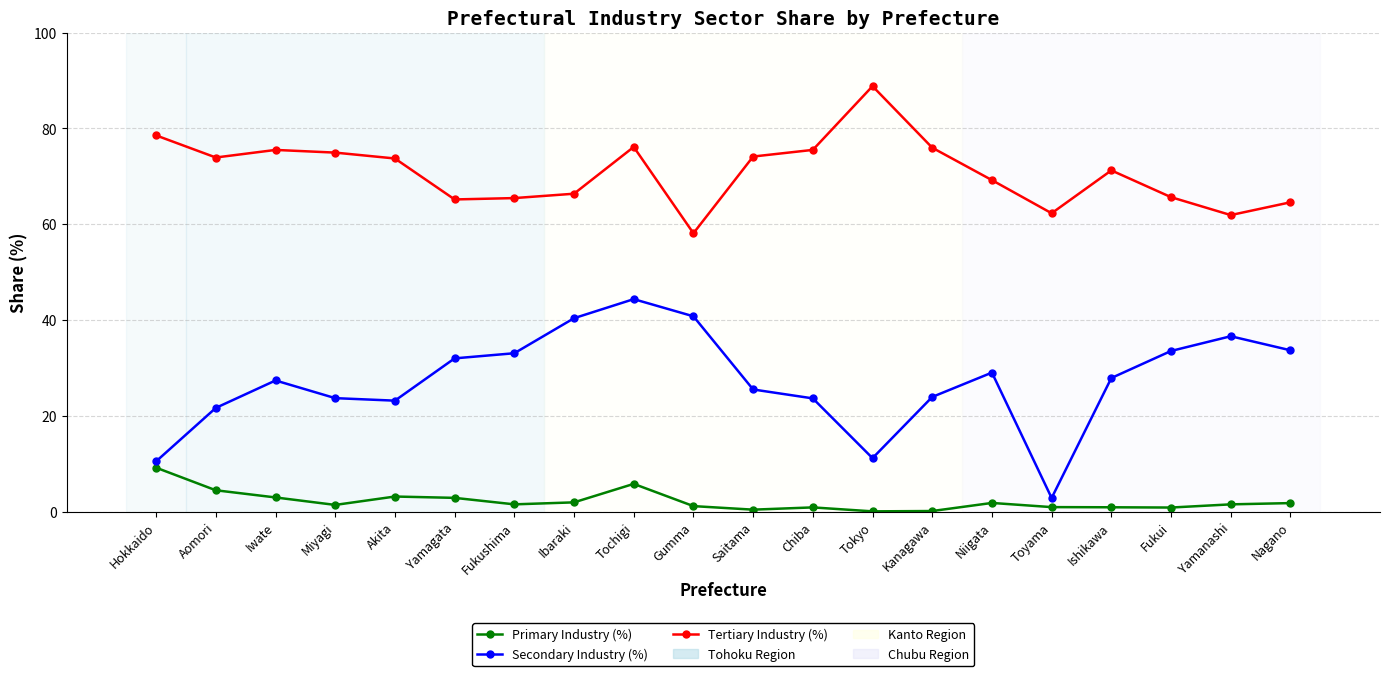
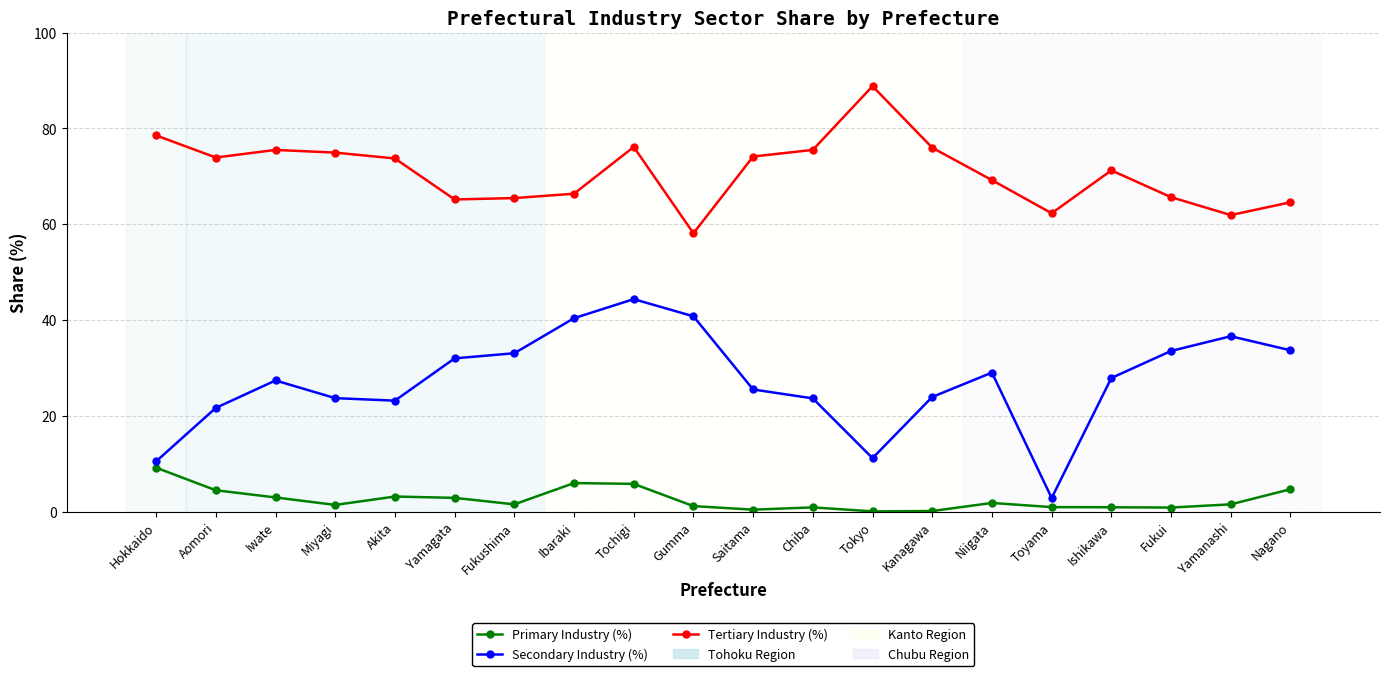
  {
    "Primary Industry (%)": {
      "Hokkaido": 9,
      "Aomori": 4,
      "Iwate": 3,
      "Miyagi": 1,
      "Akita": 3,
      "Yamagata": 3,
      "Fukushima": 2,
-     "Ibaraki": 2,
+     "Ibaraki": 6,
      "Tochigi": 6,
      "Gumma": 1,
      "Saitama": 0,
      "Chiba": 1,
      "Tokyo": 0,
      "Kanagawa": 0,
      "Niigata": 2,
      "Toyama": 1,
      "Ishikawa": 1,
      "Fukui": 1,
      "Yamanashi": 2,
-     "Nagano": 2
+     "Nagano": 5
    },
    "Secondary Industry (%)": {
      "Hokkaido": 10,
      "Aomori": 22,
      "Iwate": 27,
      "Miyagi": 24,
      "Akita": 23,
      "Yamagata": 32,
      "Fukushima": 33,
      "Ibaraki": 40,
      "Tochigi": 44,
      "Gumma": 41,
      "Saitama": 25,
      "Chiba": 24,
      "Tokyo": 11,
      "Kanagawa": 24,
      "Niigata": 29,
      "Toyama": 3,
      "Ishikawa": 28,
      "Fukui": 34,
      "Yamanashi": 37,
      "Nagano": 34
    },
    "Tertiary Industry (%)": {
      "Hokkaido": 79,
      "Aomori": 74,
      "Iwate": 75,
      "Miyagi": 75,
      "Akita": 74,
      "Yamagata": 65,
      "Fukushima": 65,
      "Ibaraki": 66,
      "Tochigi": 76,
      "Gumma": 58,
      "Saitama": 74,
      "Chiba": 75,
      "Tokyo": 89,
      "Kanagawa": 76,
      "Niigata": 69,
      "Toyama": 62,
      "Ishikawa": 71,
      "Fukui": 66,
      "Yamanashi": 62,
      "Nagano": 65
    }
  }
